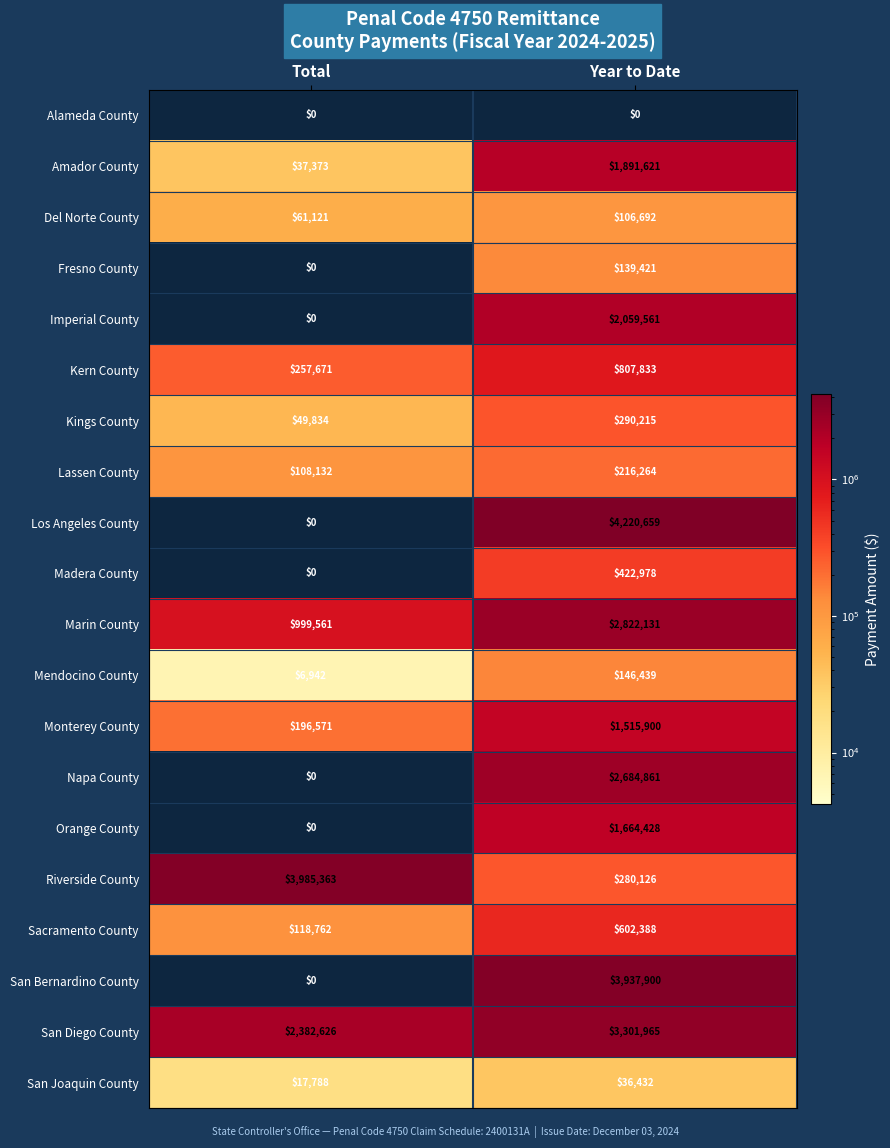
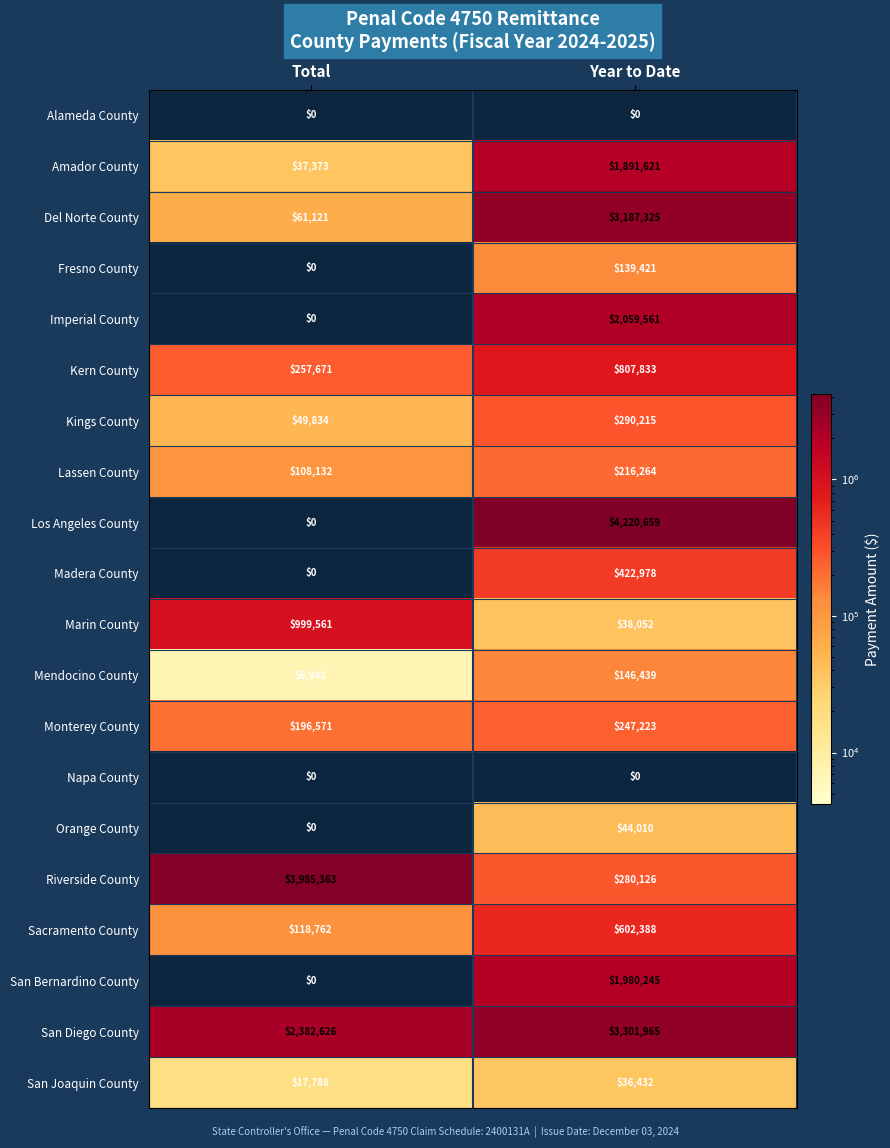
  {
    "Alameda County": {
      "Total": "$0",
      "Year to Date": "$0"
    },
    "Amador County": {
      "Total": "$37,373",
      "Year to Date": "$1,891,621"
    },
    "Del Norte County": {
      "Total": "$61,121",
-     "Year to Date": "$106,692"
+     "Year to Date": "$3,187,325"
    },
    "Fresno County": {
      "Total": "$0",
      "Year to Date": "$139,421"
    },
    "Imperial County": {
      "Total": "$0",
      "Year to Date": "$2,059,561"
    },
    "Kern County": {
      "Total": "$257,671",
      "Year to Date": "$807,833"
    },
    "Kings County": {
      "Total": "$49,834",
      "Year to Date": "$290,215"
    },
    "Lassen County": {
      "Total": "$108,132",
      "Year to Date": "$216,264"
    },
    "Los Angeles County": {
      "Total": "$0",
      "Year to Date": "$4,220,659"
    },
    "Madera County": {
      "Total": "$0",
      "Year to Date": "$422,978"
    },
    "Marin County": {
      "Total": "$999,561",
-     "Year to Date": "$2,822,131"
+     "Year to Date": "$38,052"
    },
    "Mendocino County": {
      "Total": "$6,942",
      "Year to Date": "$146,439"
    },
    "Monterey County": {
      "Total": "$196,571",
-     "Year to Date": "$1,515,900"
+     "Year to Date": "$247,223"
    },
    "Napa County": {
      "Total": "$0",
-     "Year to Date": "$2,684,861"
+     "Year to Date": "$0"
    },
    "Orange County": {
      "Total": "$0",
-     "Year to Date": "$1,664,428"
+     "Year to Date": "$44,010"
    },
    "Riverside County": {
      "Total": "$3,985,363",
      "Year to Date": "$280,126"
    },
    "Sacramento County": {
      "Total": "$118,762",
      "Year to Date": "$602,388"
    },
    "San Bernardino County": {
      "Total": "$0",
-     "Year to Date": "$3,937,900"
+     "Year to Date": "$1,980,245"
    },
    "San Diego County": {
      "Total": "$2,382,626",
      "Year to Date": "$3,301,965"
    },
    "San Joaquin County": {
      "Total": "$17,788",
      "Year to Date": "$36,432"
    }
  }
